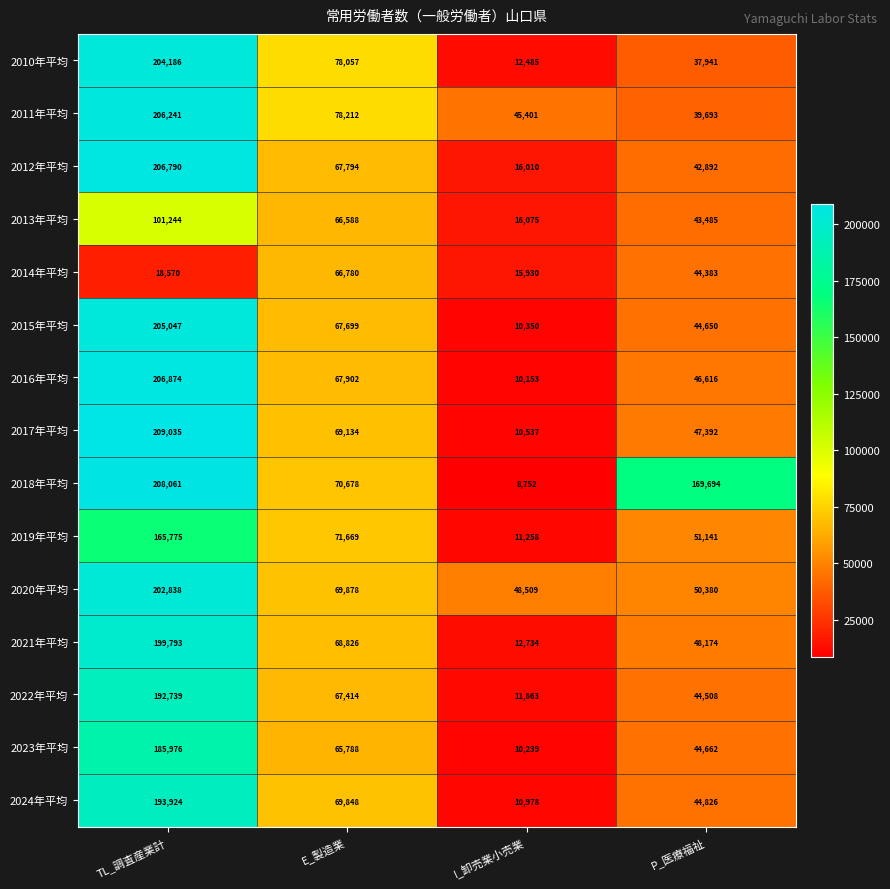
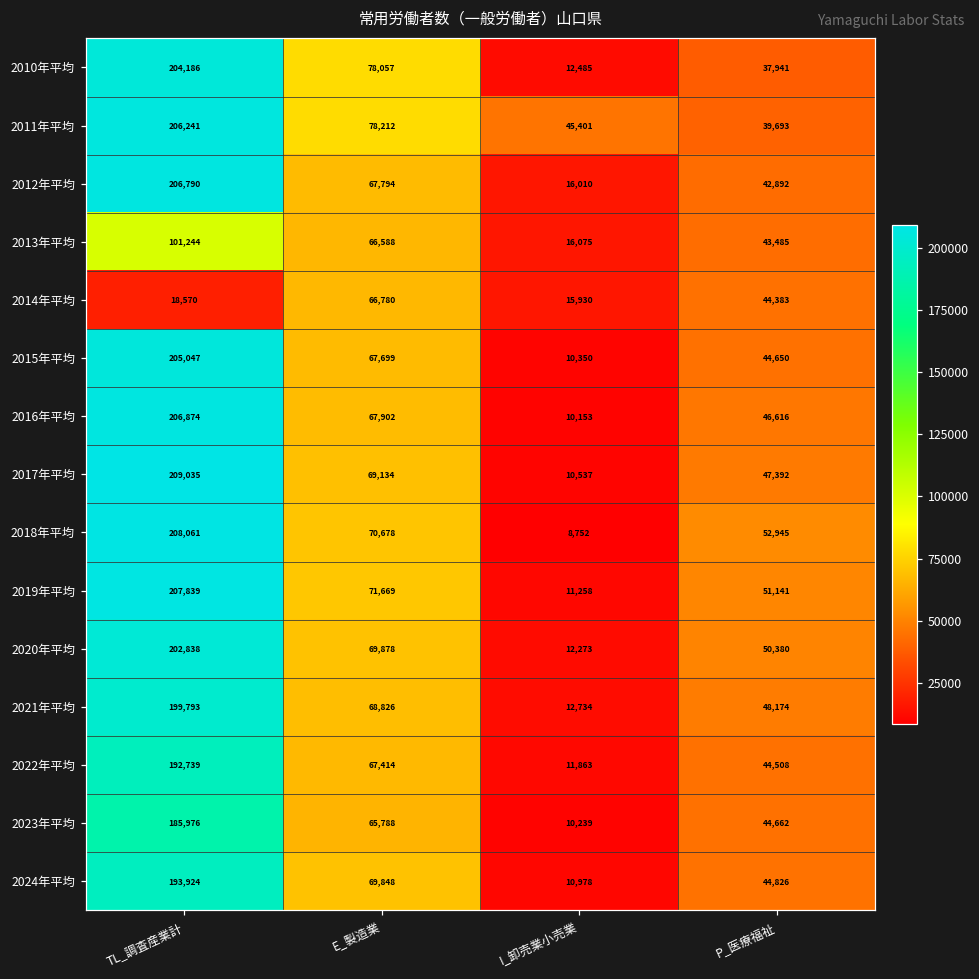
  {
    "2010年平均": {
      "TL_調査産業計": "204,186",
      "E_製造業": "78,057",
      "I_卸売業小売業": "12,485",
      "P_医療福祉": "37,941"
    },
    "2011年平均": {
      "TL_調査産業計": "206,241",
      "E_製造業": "78,212",
      "I_卸売業小売業": "45,401",
      "P_医療福祉": "39,693"
    },
    "2012年平均": {
      "TL_調査産業計": "206,790",
      "E_製造業": "67,794",
      "I_卸売業小売業": "16,010",
      "P_医療福祉": "42,892"
    },
    "2013年平均": {
      "TL_調査産業計": "101,244",
      "E_製造業": "66,588",
      "I_卸売業小売業": "16,075",
      "P_医療福祉": "43,485"
    },
    "2014年平均": {
      "TL_調査産業計": "18,570",
      "E_製造業": "66,780",
      "I_卸売業小売業": "15,930",
      "P_医療福祉": "44,383"
    },
    "2015年平均": {
      "TL_調査産業計": "205,047",
      "E_製造業": "67,699",
      "I_卸売業小売業": "10,350",
      "P_医療福祉": "44,650"
    },
    "2016年平均": {
      "TL_調査産業計": "206,874",
      "E_製造業": "67,902",
      "I_卸売業小売業": "10,153",
      "P_医療福祉": "46,616"
    },
    "2017年平均": {
      "TL_調査産業計": "209,035",
      "E_製造業": "69,134",
      "I_卸売業小売業": "10,537",
      "P_医療福祉": "47,392"
    },
    "2018年平均": {
      "TL_調査産業計": "208,061",
      "E_製造業": "70,678",
      "I_卸売業小売業": "8,752",
-     "P_医療福祉": "169,694"
+     "P_医療福祉": "52,945"
    },
    "2019年平均": {
-     "TL_調査産業計": "165,775",
+     "TL_調査産業計": "207,839",
      "E_製造業": "71,669",
      "I_卸売業小売業": "11,258",
      "P_医療福祉": "51,141"
    },
    "2020年平均": {
      "TL_調査産業計": "202,838",
      "E_製造業": "69,878",
-     "I_卸売業小売業": "48,509",
+     "I_卸売業小売業": "12,273",
      "P_医療福祉": "50,380"
    },
    "2021年平均": {
      "TL_調査産業計": "199,793",
      "E_製造業": "68,826",
      "I_卸売業小売業": "12,734",
      "P_医療福祉": "48,174"
    },
    "2022年平均": {
      "TL_調査産業計": "192,739",
      "E_製造業": "67,414",
      "I_卸売業小売業": "11,863",
      "P_医療福祉": "44,508"
    },
    "2023年平均": {
      "TL_調査産業計": "185,976",
      "E_製造業": "65,788",
      "I_卸売業小売業": "10,239",
      "P_医療福祉": "44,662"
    },
    "2024年平均": {
      "TL_調査産業計": "193,924",
      "E_製造業": "69,848",
      "I_卸売業小売業": "10,978",
      "P_医療福祉": "44,826"
    }
  }
